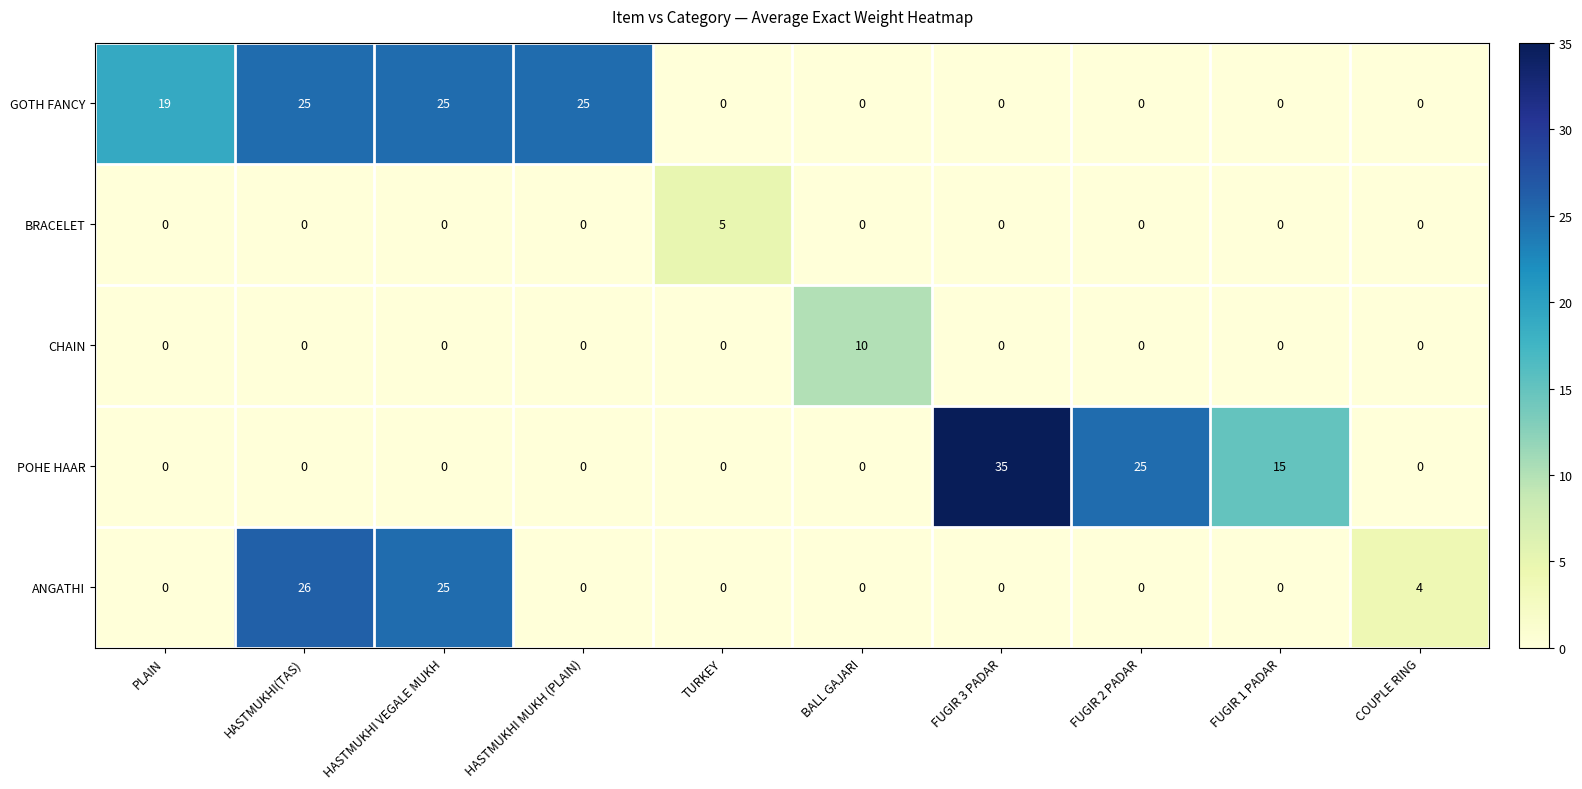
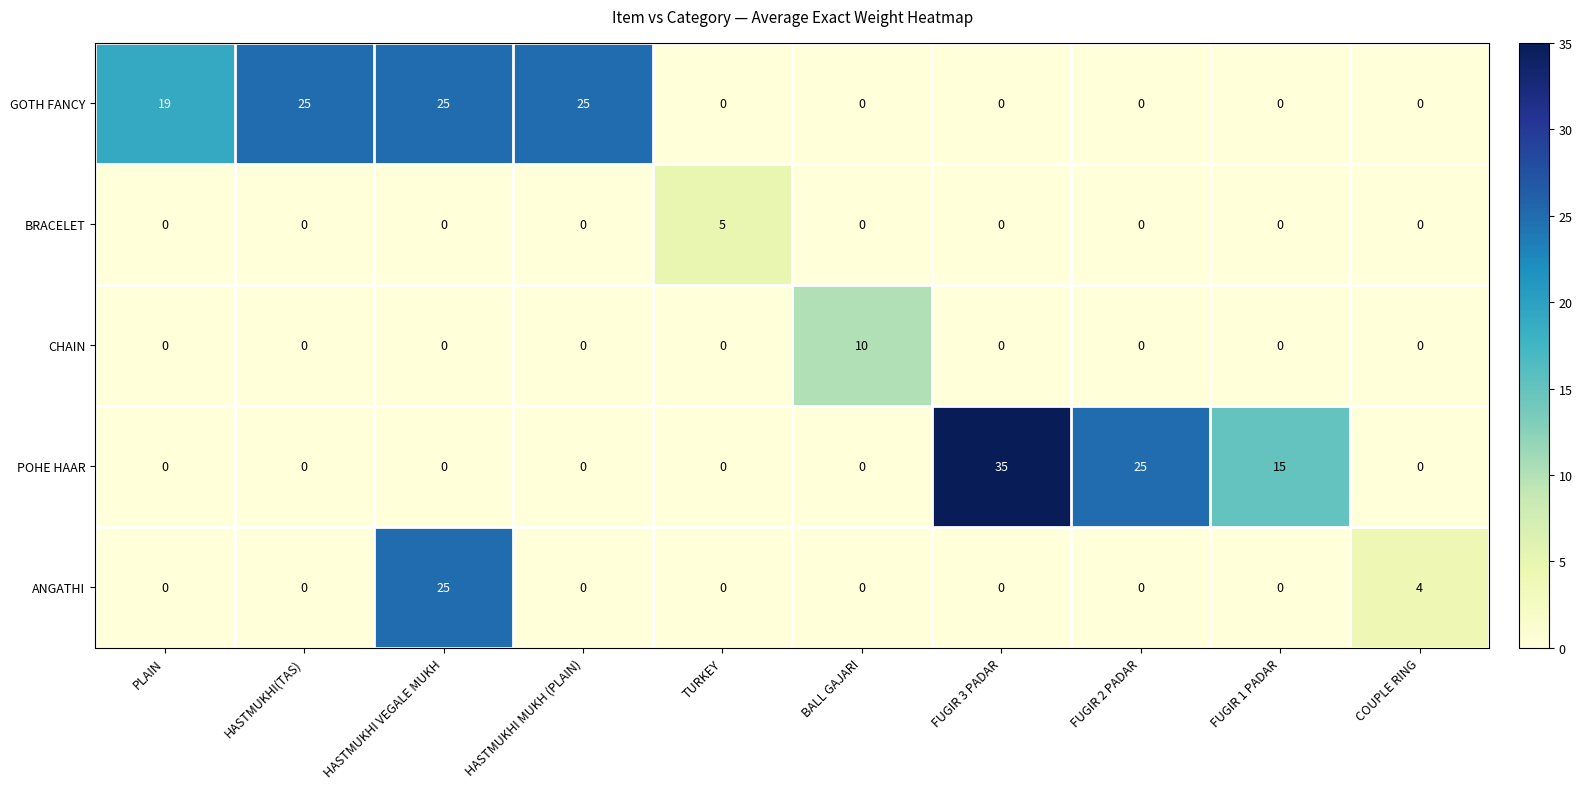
  {
    "GOTH FANCY": {
      "PLAIN": 19,
      "HASTMUKHI(TAS)": 25,
      "HASTMUKHI VEGALE MUKH": 25,
      "HASTMUKHI MUKH (PLAIN)": 25,
      "TURKEY": 0,
      "BALL GAJARI": 0,
      "FUGIR 3 PADAR": 0,
      "FUGIR 2 PADAR": 0,
      "FUGIR 1 PADAR": 0,
      "COUPLE RING": 0
    },
    "BRACELET": {
      "PLAIN": 0,
      "HASTMUKHI(TAS)": 0,
      "HASTMUKHI VEGALE MUKH": 0,
      "HASTMUKHI MUKH (PLAIN)": 0,
      "TURKEY": 5,
      "BALL GAJARI": 0,
      "FUGIR 3 PADAR": 0,
      "FUGIR 2 PADAR": 0,
      "FUGIR 1 PADAR": 0,
      "COUPLE RING": 0
    },
    "CHAIN": {
      "PLAIN": 0,
      "HASTMUKHI(TAS)": 0,
      "HASTMUKHI VEGALE MUKH": 0,
      "HASTMUKHI MUKH (PLAIN)": 0,
      "TURKEY": 0,
      "BALL GAJARI": 10,
      "FUGIR 3 PADAR": 0,
      "FUGIR 2 PADAR": 0,
      "FUGIR 1 PADAR": 0,
      "COUPLE RING": 0
    },
    "POHE HAAR": {
      "PLAIN": 0,
      "HASTMUKHI(TAS)": 0,
      "HASTMUKHI VEGALE MUKH": 0,
      "HASTMUKHI MUKH (PLAIN)": 0,
      "TURKEY": 0,
      "BALL GAJARI": 0,
      "FUGIR 3 PADAR": 35,
      "FUGIR 2 PADAR": 25,
      "FUGIR 1 PADAR": 15,
      "COUPLE RING": 0
    },
    "ANGATHI": {
      "PLAIN": 0,
-     "HASTMUKHI(TAS)": 26,
+     "HASTMUKHI(TAS)": 0,
      "HASTMUKHI VEGALE MUKH": 25,
      "HASTMUKHI MUKH (PLAIN)": 0,
      "TURKEY": 0,
      "BALL GAJARI": 0,
      "FUGIR 3 PADAR": 0,
      "FUGIR 2 PADAR": 0,
      "FUGIR 1 PADAR": 0,
      "COUPLE RING": 4
    }
  }
